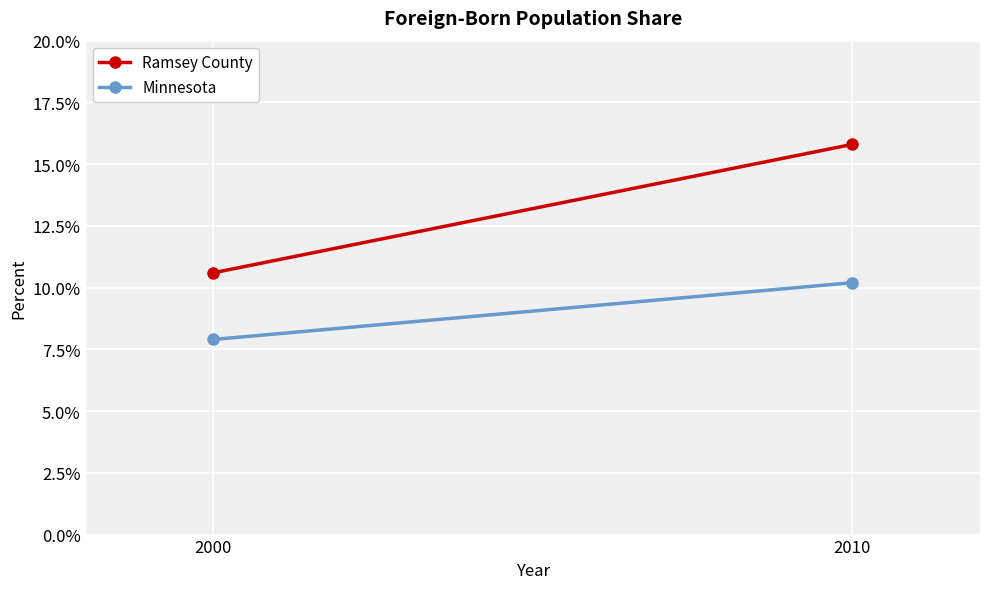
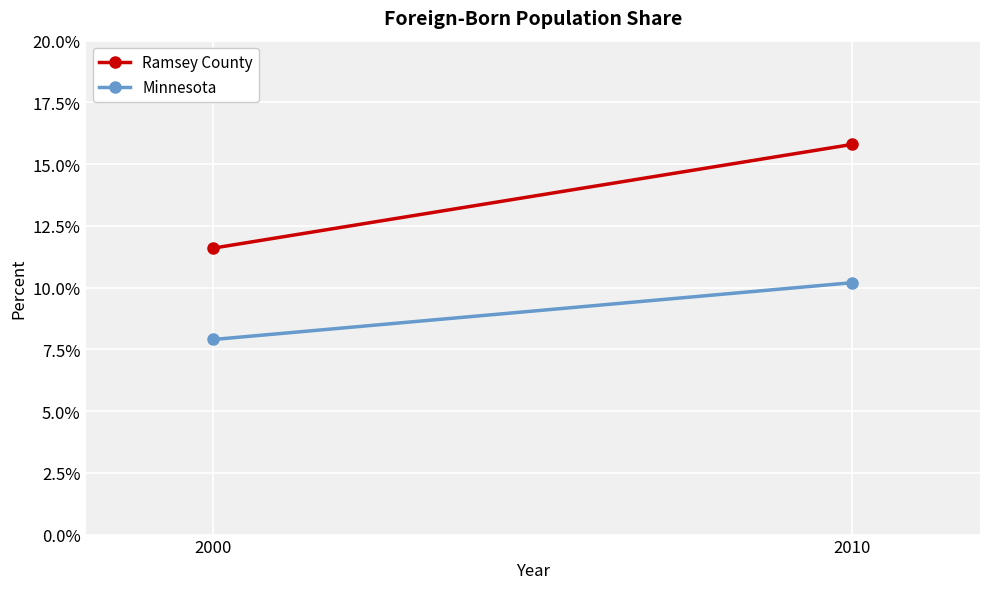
  {
    "Ramsey County": {
-     "2000": "10.6%",
+     "2000": "11.6%",
      "2010": "15.8%"
    },
    "Minnesota": {
      "2000": "7.9%",
      "2010": "10.2%"
    }
  }
